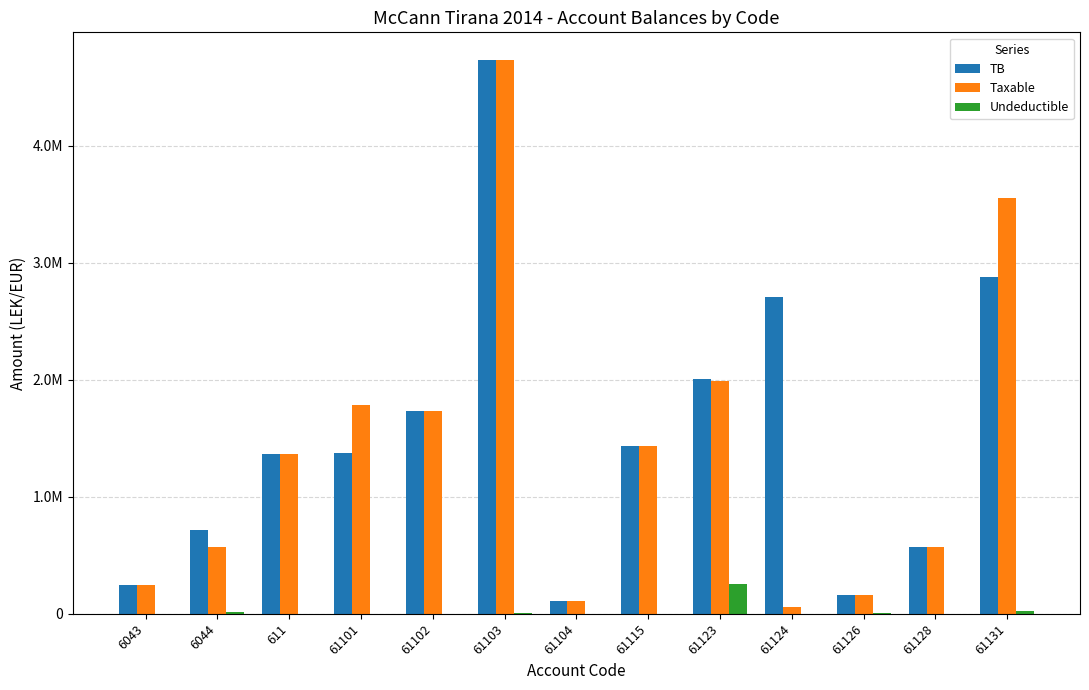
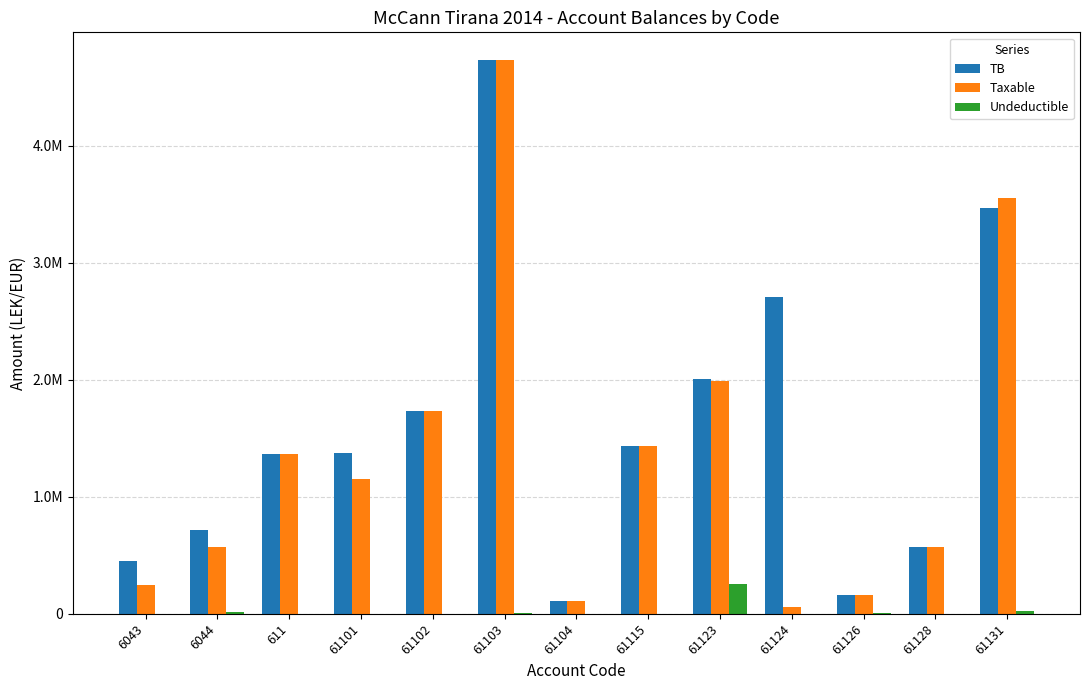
  {
    "TB": {
-     "6043": 250000,
+     "6043": 450000,
      "6044": 710000,
      "611": 1370000,
      "61101": 1370000,
      "61102": 1740000,
      "61103": 4740000,
      "61104": 110000,
      "61115": 1430000,
      "61123": 2010000,
      "61124": 2710000,
      "61126": 160000,
      "61128": 570000,
-     "61131": 2880000
+     "61131": 3470000
    },
    "Taxable": {
      "6043": 250000,
      "6044": 580000,
      "611": 1370000,
-     "61101": 1780000,
+     "61101": 1150000,
      "61102": 1740000,
      "61103": 4730000,
      "61104": 110000,
      "61115": 1430000,
      "61123": 1990000,
      "61124": 60000,
      "61126": 160000,
      "61128": 570000,
      "61131": 3550000
    },
    "Undeductible": {
      "6043": 0,
      "611": 0,
      "61101": 0,
      "61102": 0,
      "61104": 0,
      "61123": 250000,
      "61124": 0,
      "61128": 0,
      "61131": 30000
    }
  }
